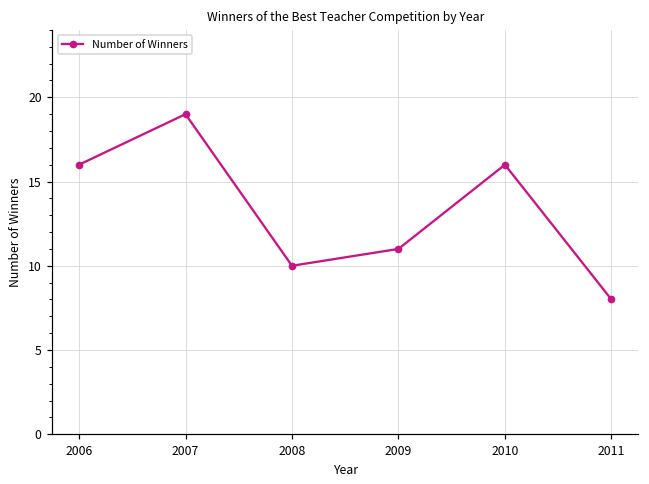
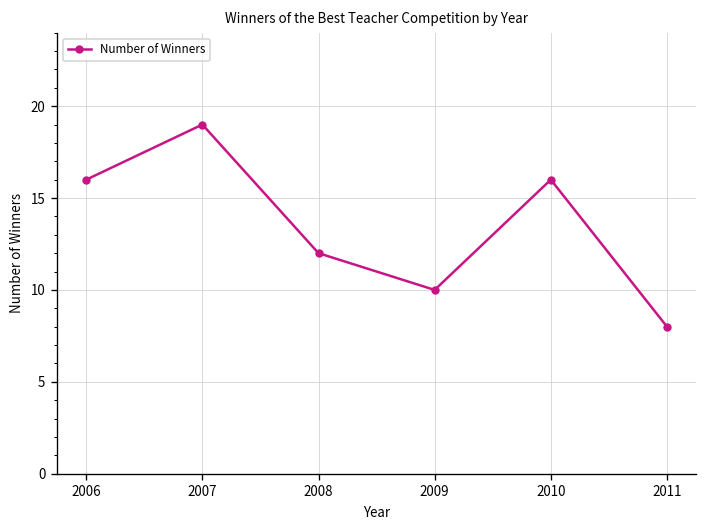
  {
    "2006": 16,
    "2007": 19,
-   "2008": 10,
-   "2009": 11,
+   "2008": 12,
+   "2009": 10,
    "2010": 16,
    "2011": 8
  }
